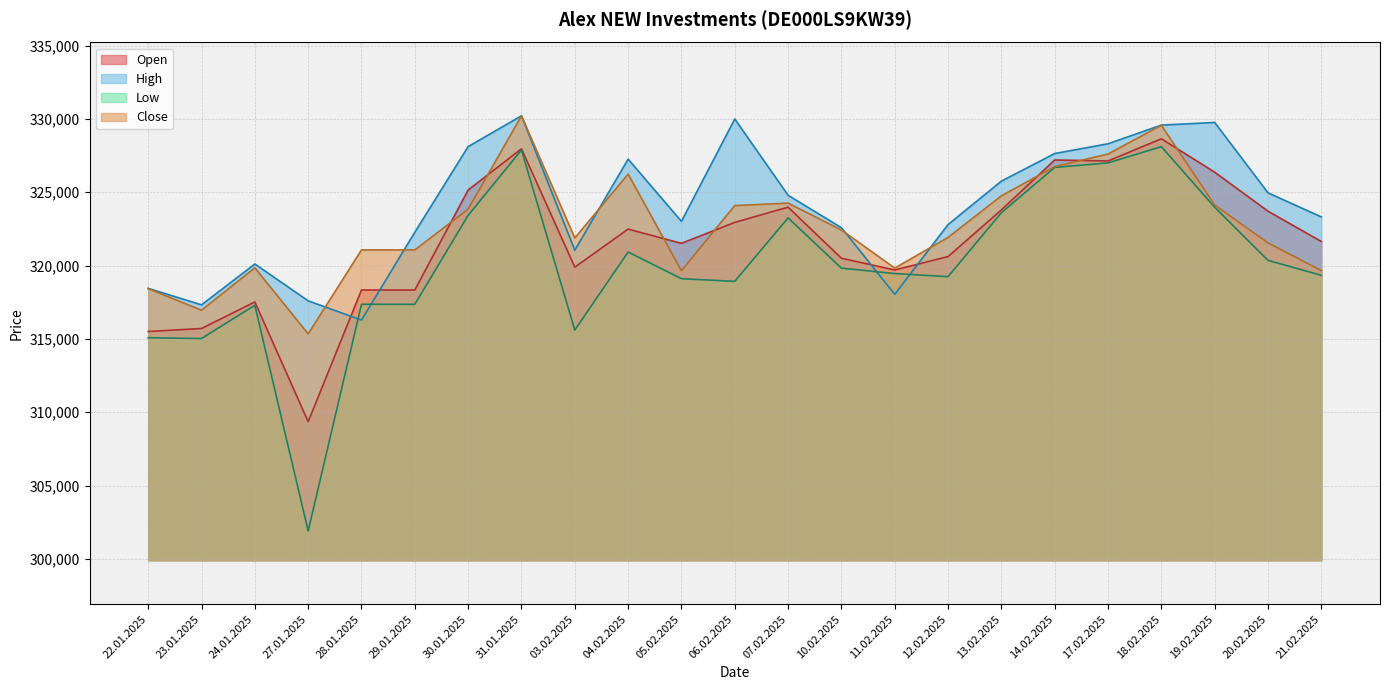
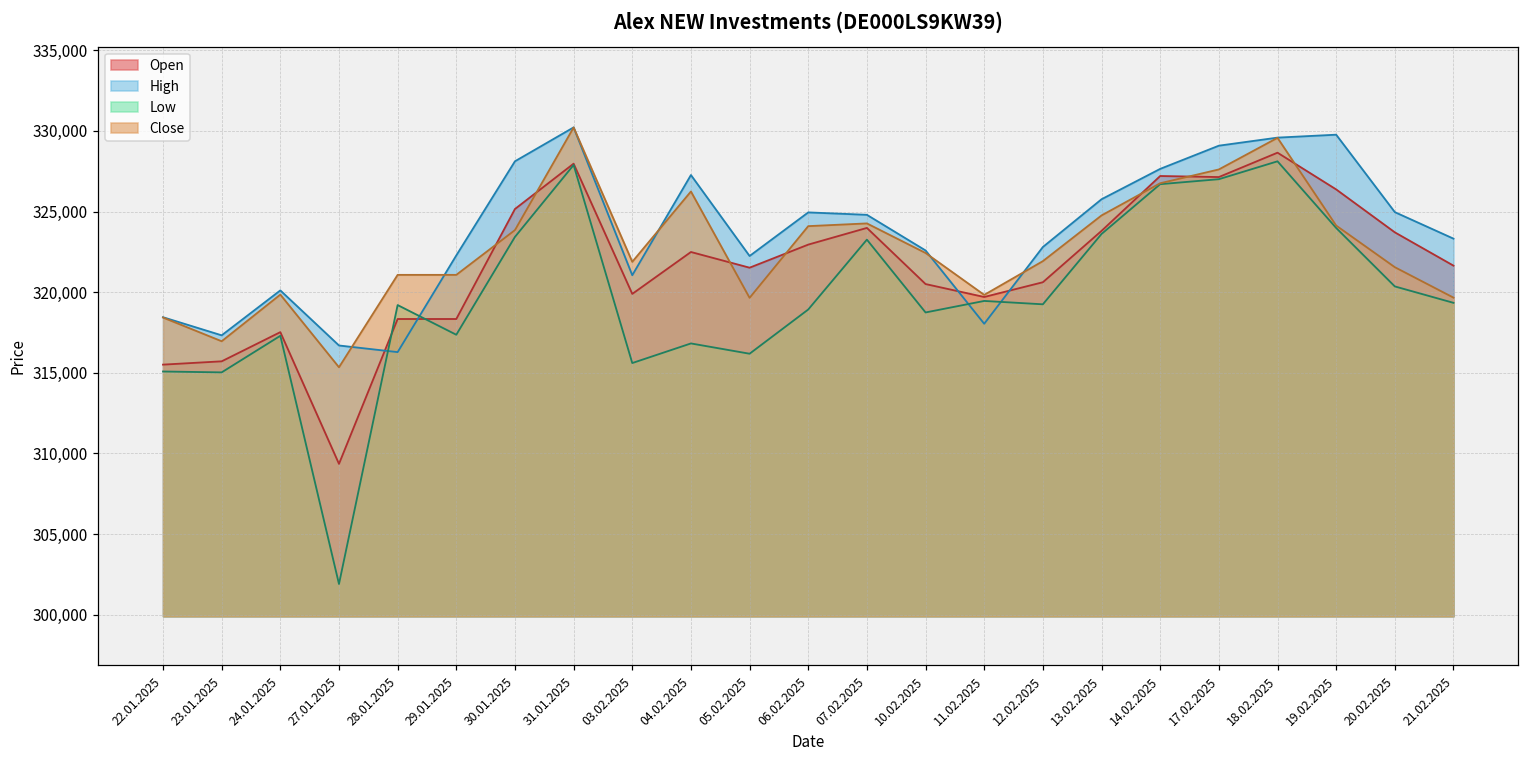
  {
    "High": {
      "23.01.2025": "317,300",
      "24.01.2025": "320,100",
-     "27.01.2025": "317,600",
+     "27.01.2025": "316,700",
      "28.01.2025": "316,300",
      "29.01.2025": "322,300",
      "30.01.2025": "328,100",
      "03.02.2025": "321,100",
      "04.02.2025": "327,300",
-     "05.02.2025": "323,000",
-     "06.02.2025": "330,000",
+     "05.02.2025": "322,200",
+     "06.02.2025": "324,900",
      "07.02.2025": "324,800",
      "11.02.2025": "318,000",
      "12.02.2025": "322,800",
      "13.02.2025": "325,800",
      "14.02.2025": "327,600",
-     "17.02.2025": "328,300",
+     "17.02.2025": "329,100",
      "19.02.2025": "329,800",
      "20.02.2025": "325,000",
      "21.02.2025": "323,300"
    },
    "Low": {
      "22.01.2025": "315,100",
      "23.01.2025": "315,000",
      "24.01.2025": "317,300",
      "27.01.2025": "301,900",
-     "28.01.2025": "317,400",
+     "28.01.2025": "319,200",
      "29.01.2025": "317,400",
      "30.01.2025": "323,400",
      "03.02.2025": "315,600",
-     "04.02.2025": "320,900",
-     "05.02.2025": "319,100",
+     "04.02.2025": "316,800",
+     "05.02.2025": "316,200",
      "06.02.2025": "318,900",
      "07.02.2025": "323,300",
-     "10.02.2025": "319,800",
+     "10.02.2025": "318,700",
      "11.02.2025": "319,500",
      "12.02.2025": "319,200",
      "13.02.2025": "323,600",
      "18.02.2025": "328,100",
      "20.02.2025": "320,400",
      "21.02.2025": "319,300"
    }
  }
